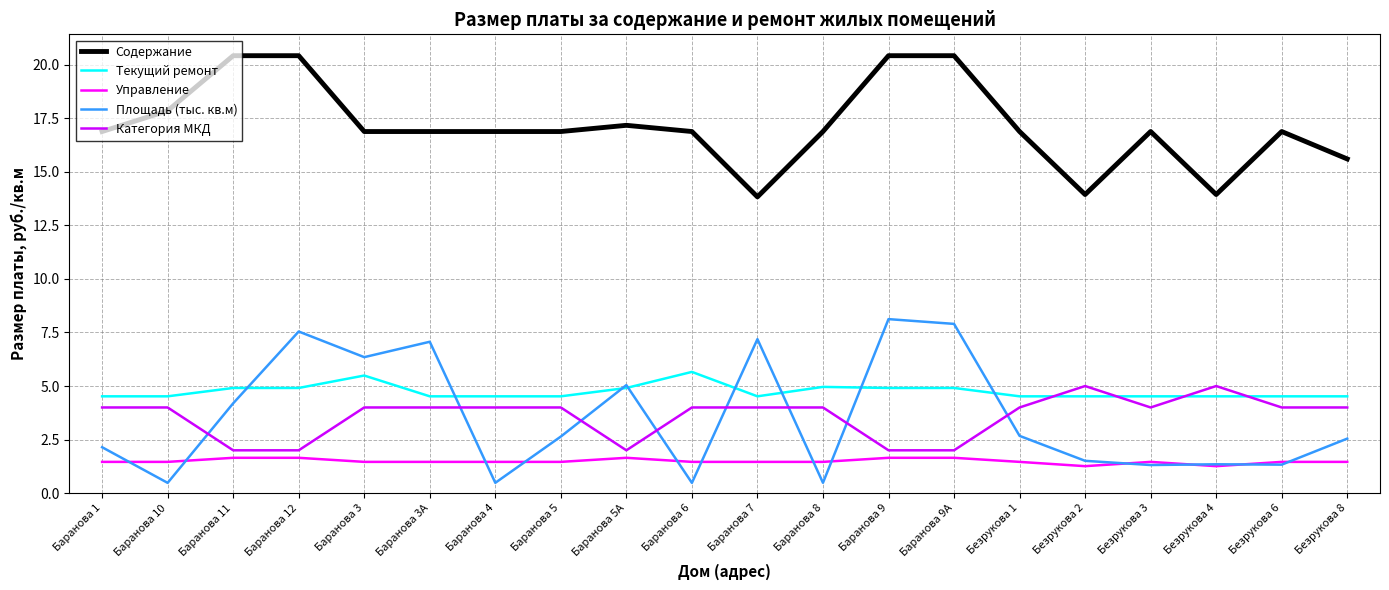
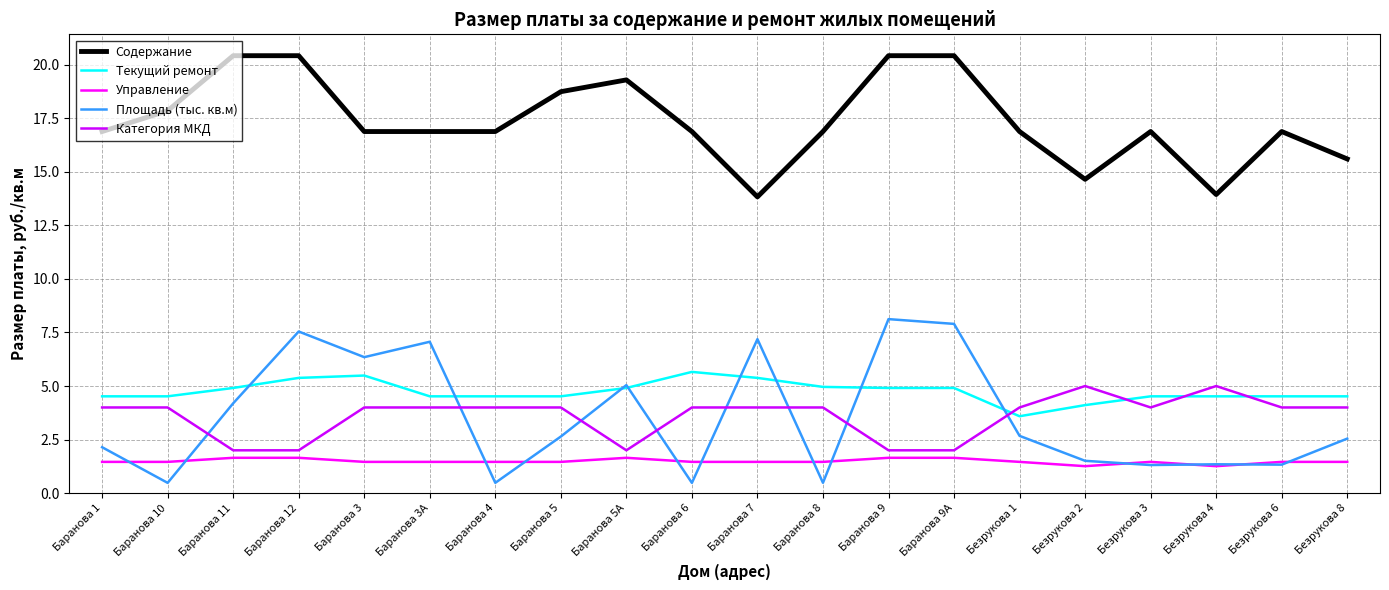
  {
    "Содержание": {
      "Баранова 12": 20.4,
      "Баранова 3": 16.9,
      "Баранова 3А": 16.9,
      "Баранова 4": 16.9,
-     "Баранова 5": 16.9,
-     "Баранова 5А": 17.2,
+     "Баранова 5": 18.7,
+     "Баранова 5А": 19.3,
      "Баранова 6": 16.9,
      "Баранова 7": 13.8,
      "Баранова 8": 16.9,
      "Баранова 9": 20.4,
      "Баранова 9А": 20.4,
      "Безрукова 1": 16.9,
-     "Безрукова 2": 13.9,
+     "Безрукова 2": 14.7,
      "Безрукова 3": 16.9,
      "Безрукова 4": 13.9,
      "Безрукова 6": 16.9,
      "Безрукова 8": 15.6
    },
    "Текущий ремонт": {
      "Баранова 1": 4.5,
      "Баранова 10": 4.5,
      "Баранова 11": 4.9,
-     "Баранова 12": 4.9,
+     "Баранова 12": 5.4,
      "Баранова 3": 5.5,
      "Баранова 3А": 4.5,
      "Баранова 4": 4.5,
      "Баранова 5": 4.5,
      "Баранова 5А": 4.9,
      "Баранова 6": 5.7,
-     "Баранова 7": 4.5,
+     "Баранова 7": 5.4,
      "Баранова 8": 5.0,
      "Баранова 9": 4.9,
      "Баранова 9А": 4.9,
-     "Безрукова 1": 4.5,
-     "Безрукова 2": 4.5,
+     "Безрукова 1": 3.6,
+     "Безрукова 2": 4.1,
      "Безрукова 3": 4.5,
      "Безрукова 4": 4.5,
      "Безрукова 6": 4.5,
      "Безрукова 8": 4.5
    },
    "Площадь (тыс. кв.м)": {
      "Баранова 1": 2.1,
      "Баранова 10": 0.5,
      "Баранова 11": 4.2,
      "Баранова 12": 7.5,
      "Баранова 3": 6.3,
      "Баранова 3А": 7.1,
      "Баранова 4": 0.5,
      "Баранова 5": 2.6,
      "Баранова 5А": 5.0,
      "Баранова 6": 0.5,
      "Баранова 7": 7.2,
      "Баранова 8": 0.5,
      "Баранова 9": 8.1,
      "Баранова 9А": 7.9,
      "Безрукова 1": 2.7,
      "Безрукова 2": 1.5,
      "Безрукова 3": 1.3,
      "Безрукова 6": 1.3,
      "Безрукова 8": 2.5
    }
  }
